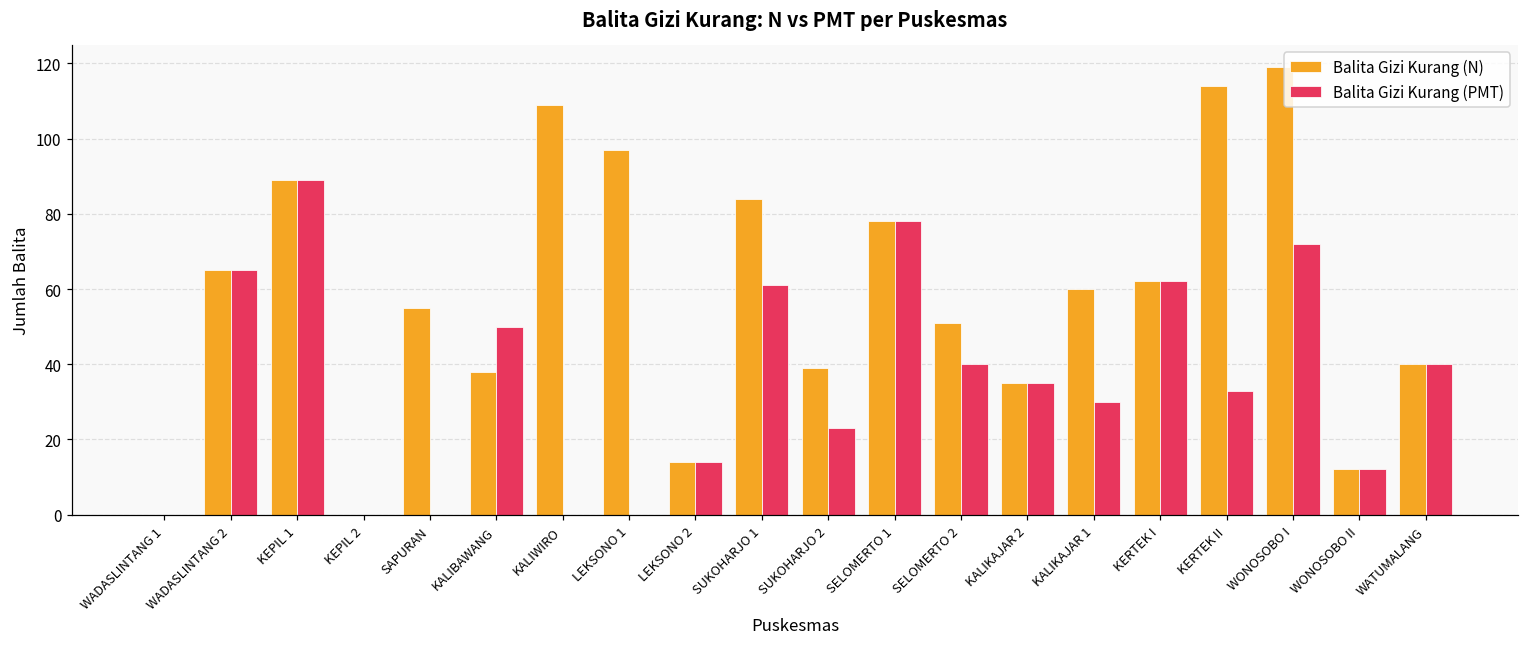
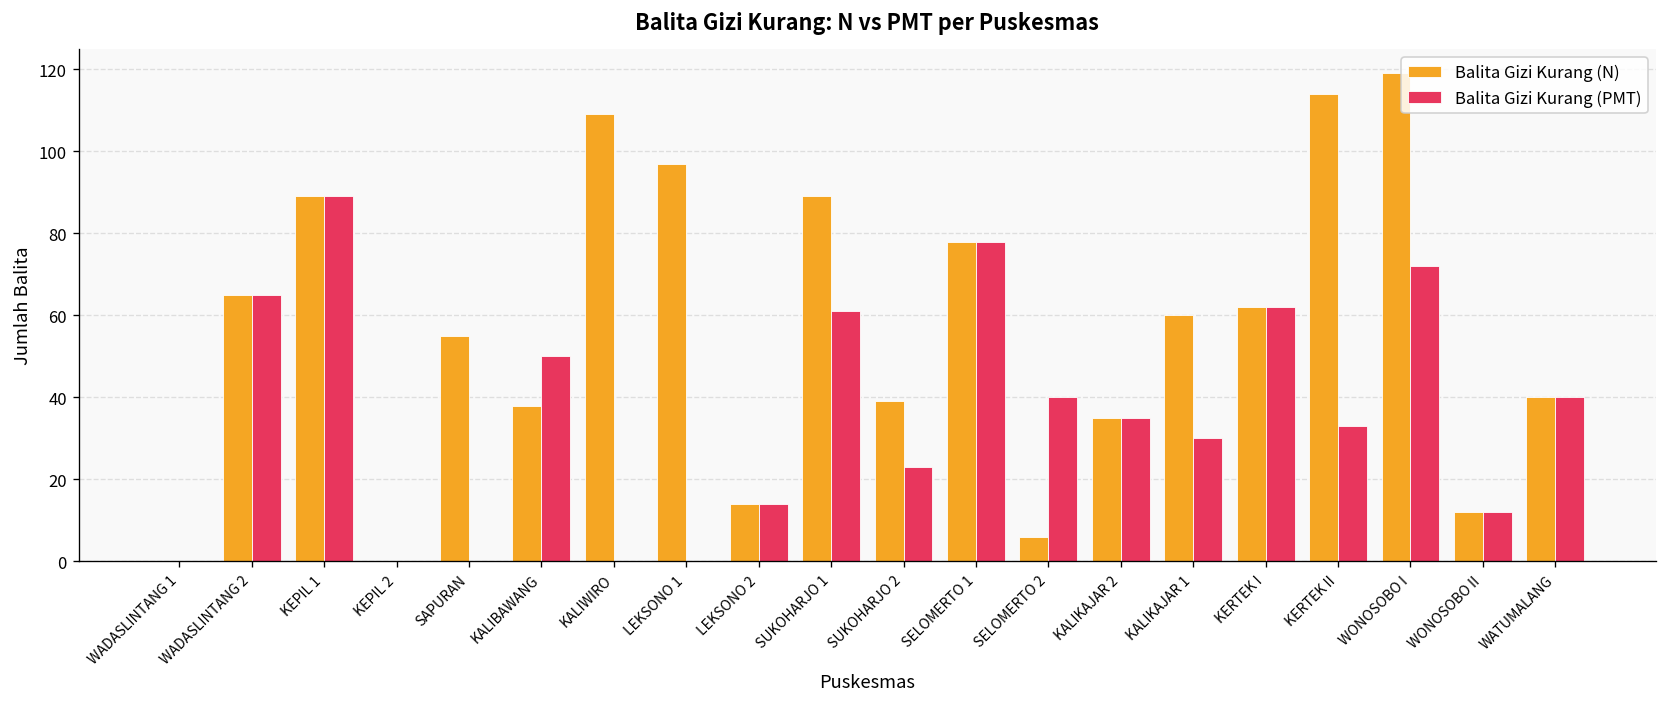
  {
    "Balita Gizi Kurang (N)": {
      "WADASLINTANG 1": 0,
      "WADASLINTANG 2": 65,
      "KEPIL 1": 89,
      "KEPIL 2": 0,
      "SAPURAN": 55,
      "KALIBAWANG": 38,
      "KALIWIRO": 109,
      "LEKSONO 1": 97,
      "LEKSONO 2": 14,
-     "SUKOHARJO 1": 84,
+     "SUKOHARJO 1": 89,
      "SUKOHARJO 2": 39,
      "SELOMERTO 1": 78,
-     "SELOMERTO 2": 51,
+     "SELOMERTO 2": 6,
      "KALIKAJAR 2": 35,
      "KALIKAJAR 1": 60,
      "KERTEK I": 62,
      "KERTEK II": 114,
      "WONOSOBO I": 119,
      "WONOSOBO II": 12,
      "WATUMALANG": 40
    },
    "Balita Gizi Kurang (PMT)": {
      "WADASLINTANG 1": 0,
      "WADASLINTANG 2": 65,
      "KEPIL 1": 89,
      "KEPIL 2": 0,
      "SAPURAN": 0,
      "KALIBAWANG": 50,
      "KALIWIRO": 0,
      "LEKSONO 1": 0,
      "LEKSONO 2": 14,
      "SUKOHARJO 1": 61,
      "SUKOHARJO 2": 23,
      "SELOMERTO 1": 78,
      "SELOMERTO 2": 40,
      "KALIKAJAR 2": 35,
      "KALIKAJAR 1": 30,
      "KERTEK I": 62,
      "KERTEK II": 33,
      "WONOSOBO I": 72,
      "WONOSOBO II": 12,
      "WATUMALANG": 40
    }
  }
